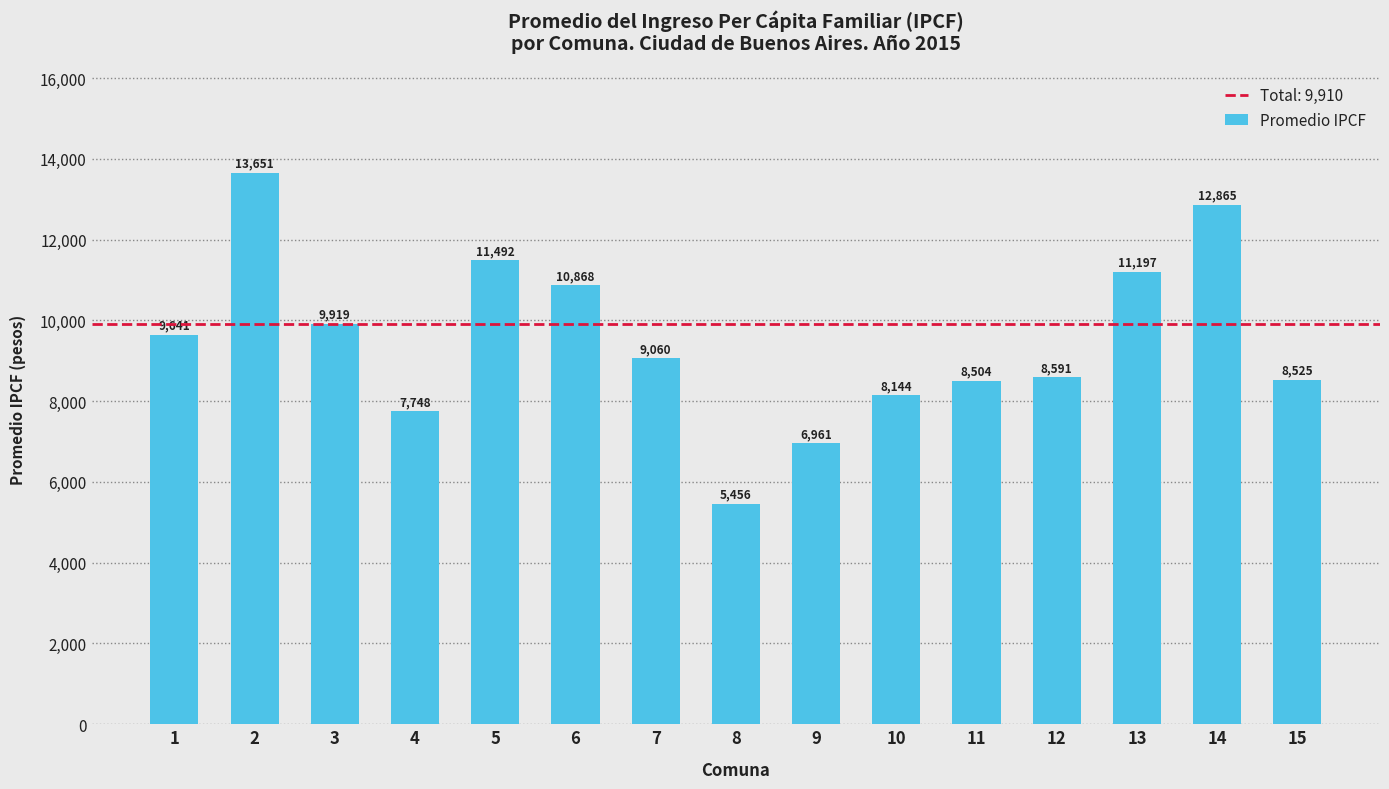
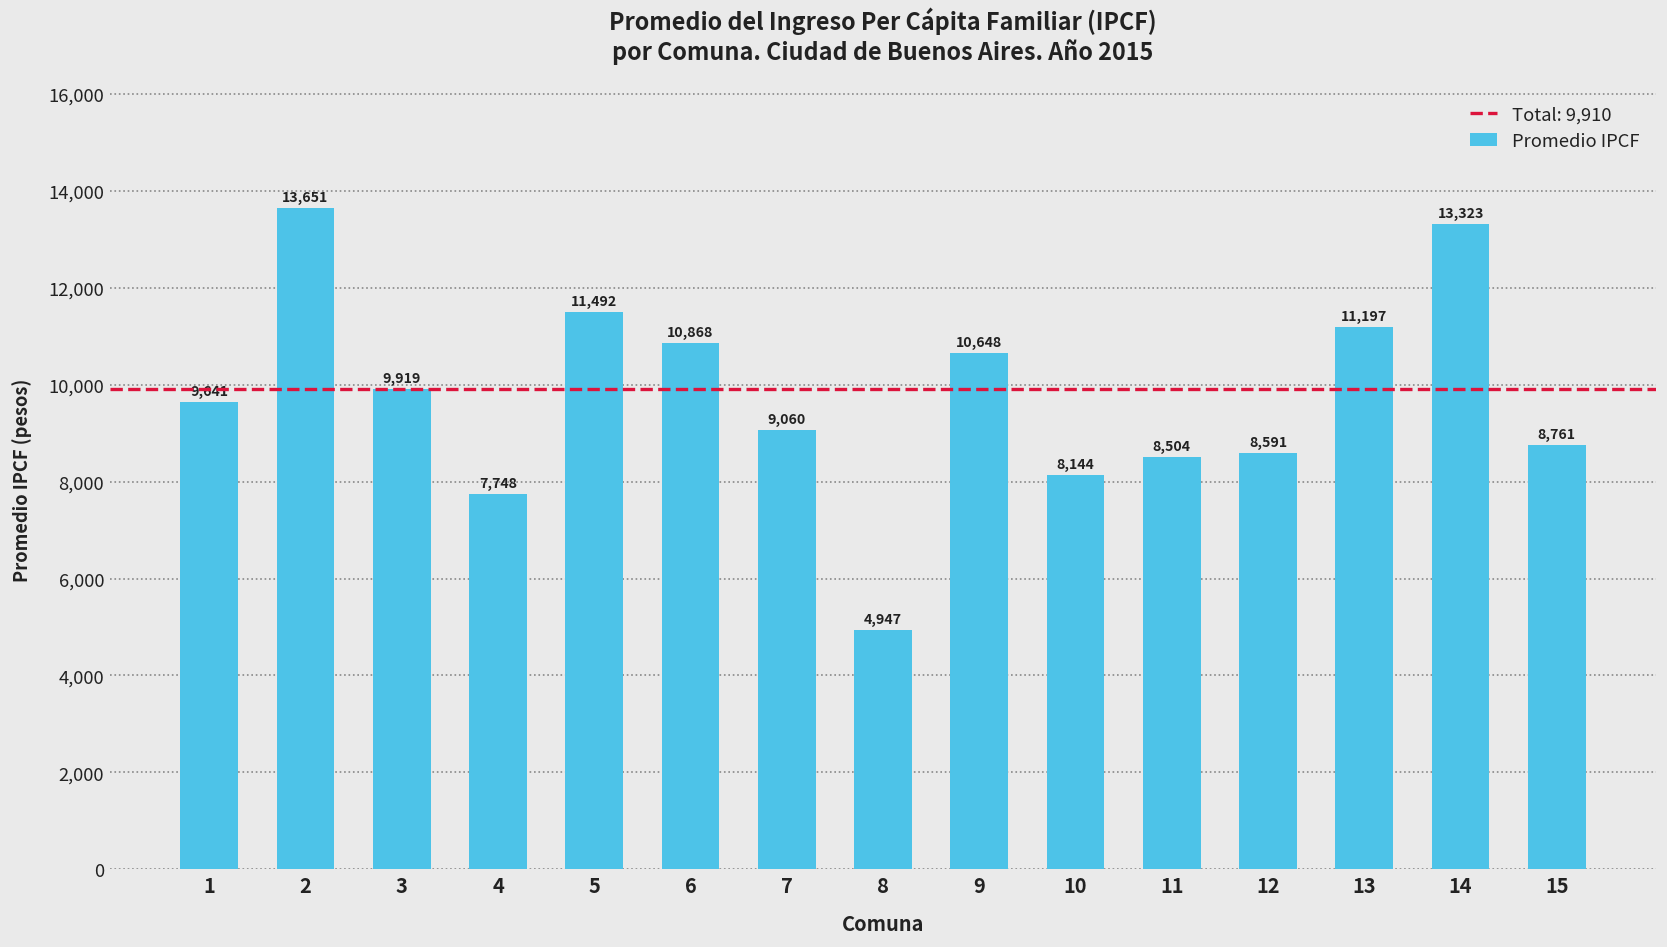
  {
    "1": "9,641",
    "2": "13,651",
    "3": "9,919",
    "4": "7,748",
    "5": "11,492",
    "6": "10,868",
    "7": "9,060",
-   "8": "5,456",
-   "9": "6,961",
+   "8": "4,947",
+   "9": "10,648",
    "10": "8,144",
    "11": "8,504",
    "12": "8,591",
    "13": "11,197",
-   "14": "12,865",
-   "15": "8,525"
+   "14": "13,323",
+   "15": "8,761"
  }
